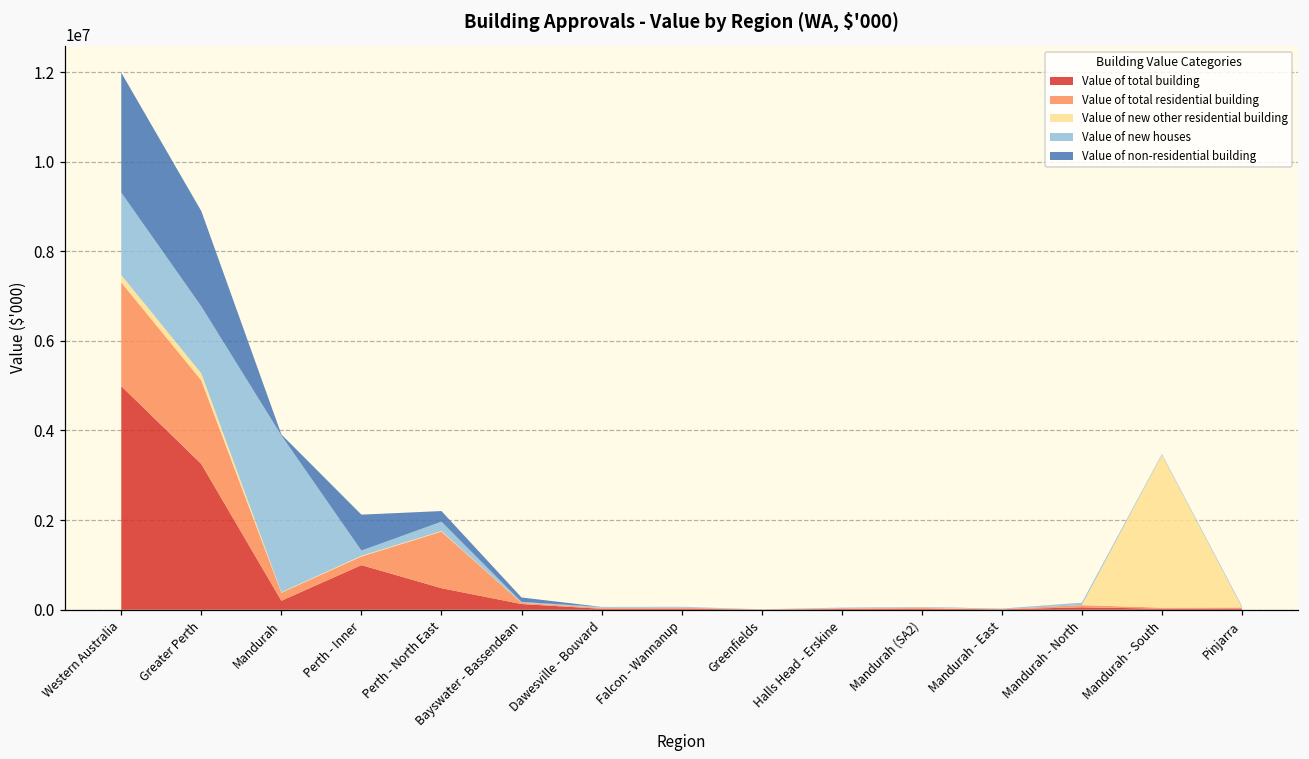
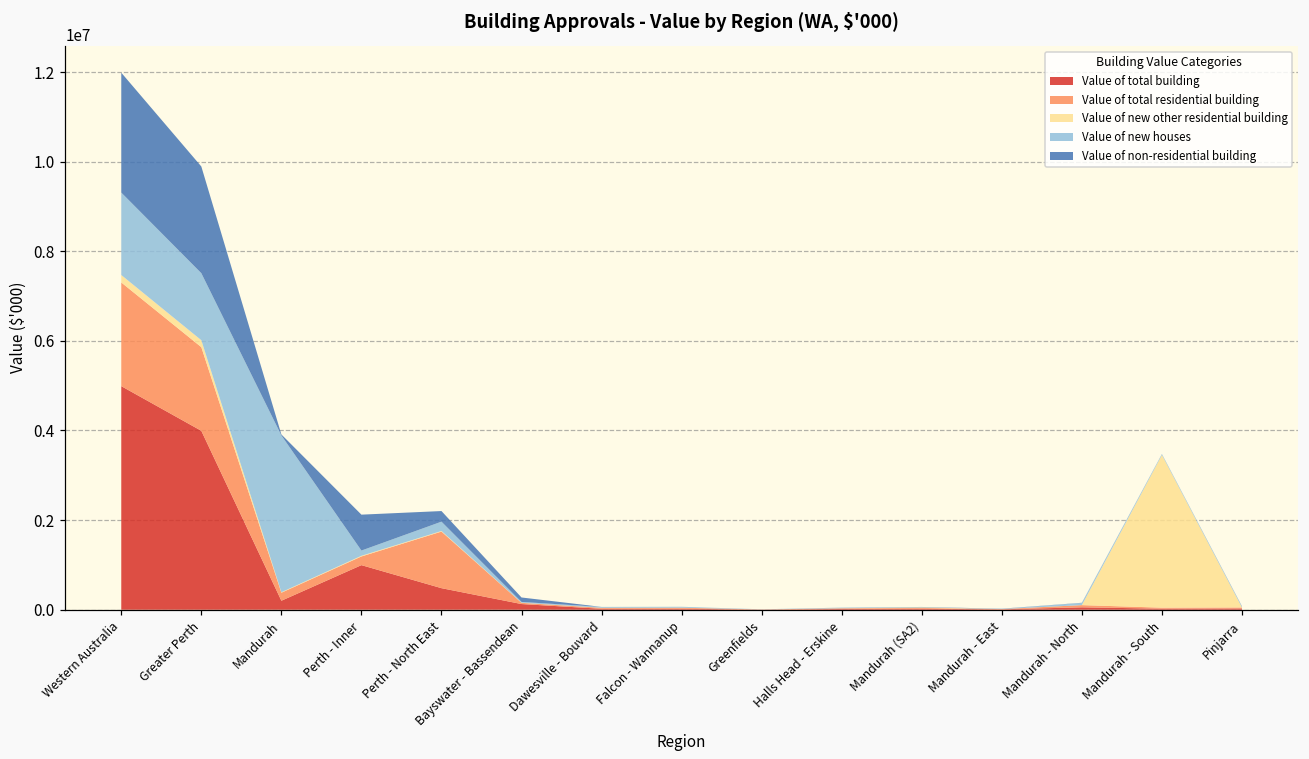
  {
    "Value of total building": {
      "Western Australia": 5000000,
-     "Greater Perth": 3300000,
+     "Greater Perth": 4000000,
      "Mandurah": 200000,
      "Perth - Inner": 1000000,
      "Perth - North East": 500000
    },
    "Value of total residential building": {
      "Western Australia": 2300000,
      "Greater Perth": 1900000
    },
    "Value of new other residential building": {
      "Western Australia": 200000,
      "Greater Perth": 200000
    },
    "Value of new houses": {
      "Western Australia": 1800000,
      "Greater Perth": 1500000,
      "Perth - Inner": 100000,
      "Perth - North East": 200000
    },
    "Value of non-residential building": {
      "Western Australia": 2700000,
-     "Greater Perth": 2100000,
+     "Greater Perth": 2400000,
      "Perth - Inner": 800000,
      "Perth - North East": 200000,
      "Bayswater - Bassendean": 100000
    }
  }
